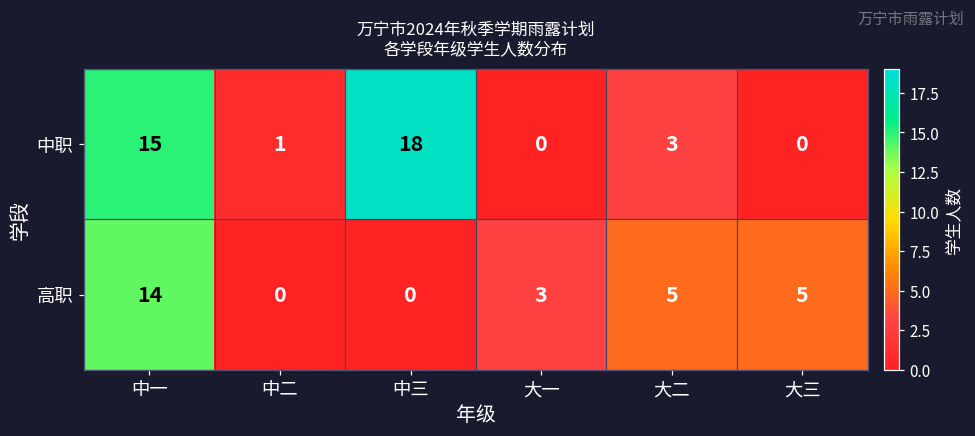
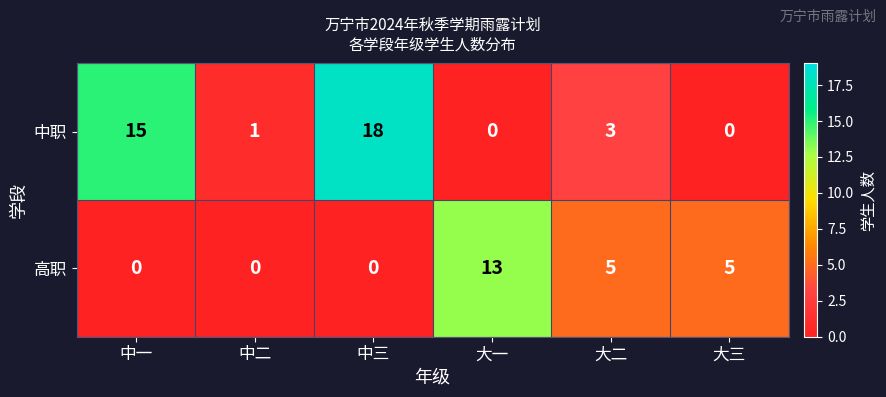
  {
    "中职": {
      "中一": 15,
      "中二": 1,
      "中三": 18,
      "大一": 0,
      "大二": 3,
      "大三": 0
    },
    "高职": {
-     "中一": 14,
+     "中一": 0,
      "中二": 0,
      "中三": 0,
-     "大一": 3,
+     "大一": 13,
      "大二": 5,
      "大三": 5
    }
  }
